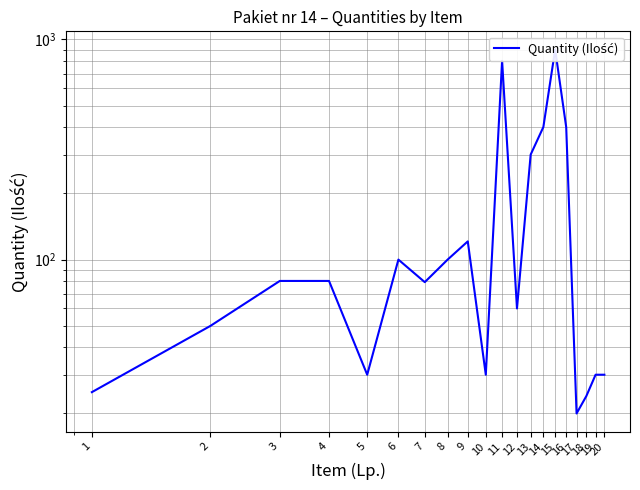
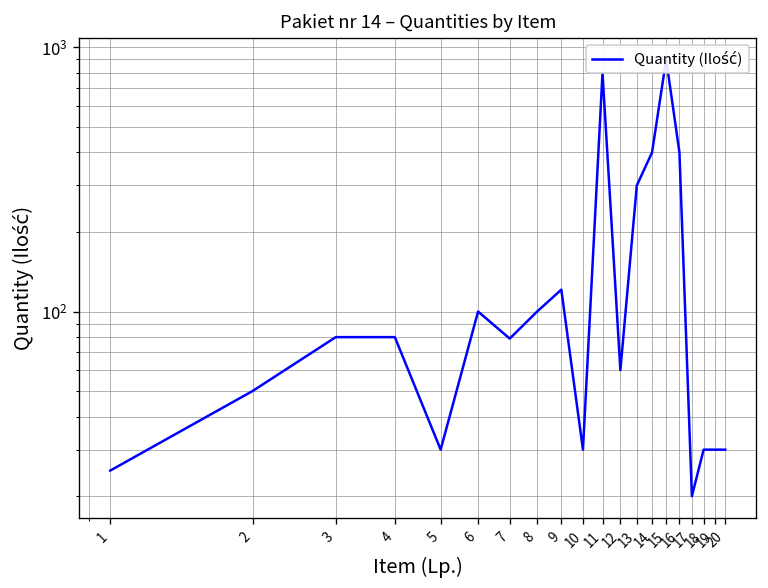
  {
    "1": 25,
    "2": 50,
    "3": 80,
    "4": 80,
    "5": 30,
    "6": 100,
    "7": 79,
    "8": 100,
    "9": 120,
    "10": 30,
    "12": 60,
    "13": 300,
    "14": 400,
    "16": 400,
    "17": 20,
-   "18": 24,
+   "18": 30,
    "19": 30,
    "20": 30
  }
